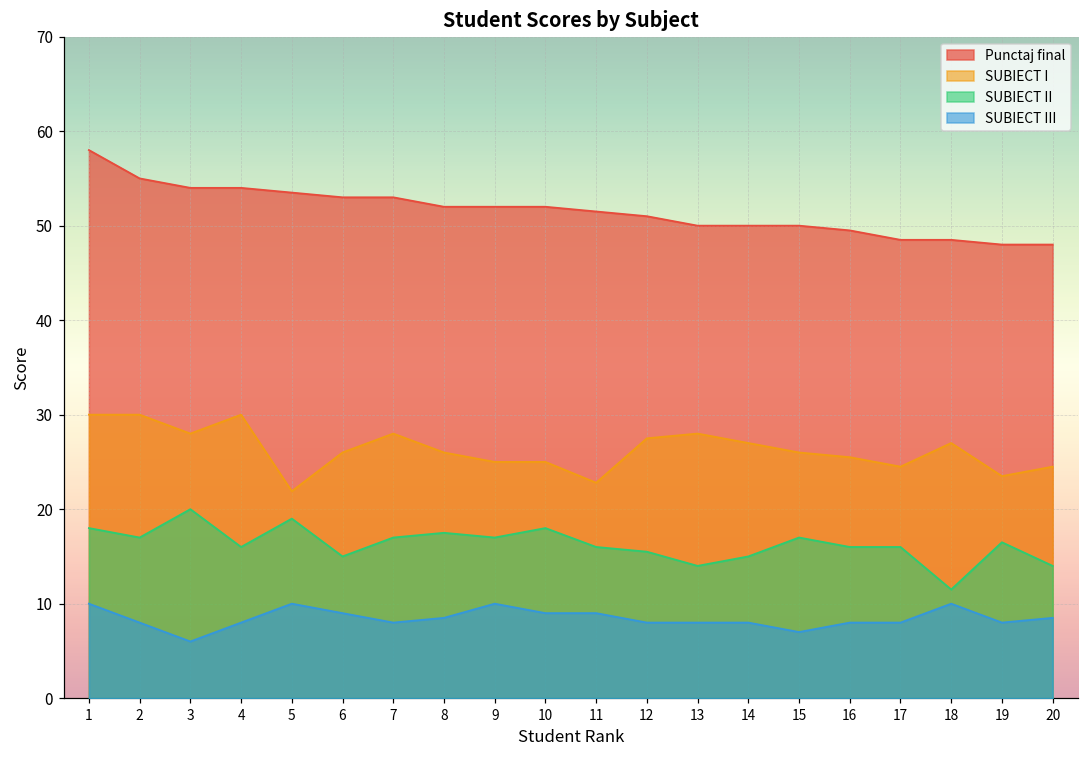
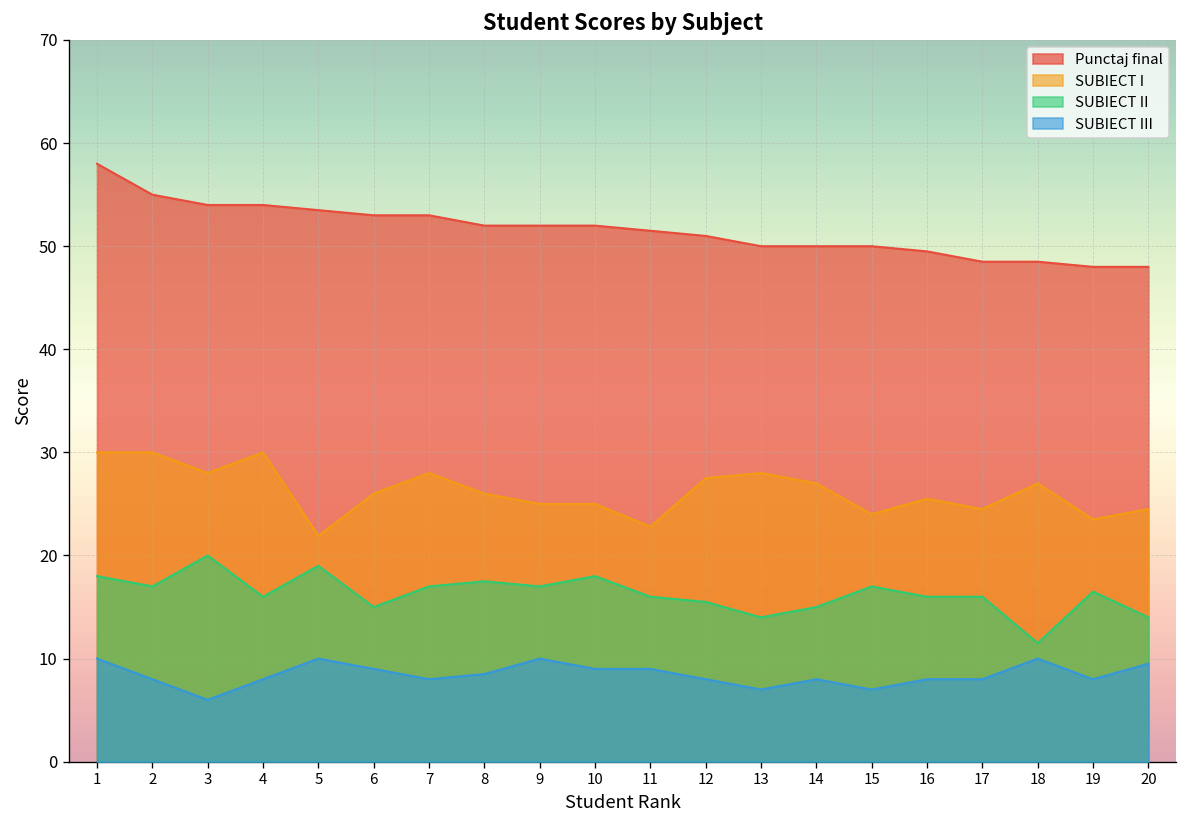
  {
    "Punctaj final": {
      "1": 58,
      "2": 55,
      "3": 54,
      "4": 54,
      "5": 54,
      "6": 53,
      "7": 53,
      "8": 52,
      "9": 52,
      "10": 52,
      "11": 52,
      "12": 51,
      "13": 50,
      "14": 50,
      "15": 50,
      "16": 50,
      "17": 49,
      "18": 49,
      "19": 48,
      "20": 48
    },
    "SUBIECT I": {
      "1": 30,
      "2": 30,
      "3": 28,
      "4": 30,
      "5": 22,
      "6": 26,
      "7": 28,
      "8": 26,
      "9": 25,
      "10": 25,
      "11": 23,
      "12": 28,
      "13": 28,
      "14": 27,
-     "15": 26,
+     "15": 24,
      "16": 26,
      "17": 25,
      "18": 27,
      "19": 24,
      "20": 25
    },
    "SUBIECT II": {
      "1": 18,
      "2": 17,
      "3": 20,
      "4": 16,
      "5": 19,
      "6": 15,
      "7": 17,
      "8": 18,
      "9": 17,
      "10": 18,
      "11": 16,
      "12": 16,
      "13": 14,
      "14": 15,
      "15": 17,
      "16": 16,
      "17": 16,
      "18": 12,
      "19": 17,
      "20": 14
    },
    "SUBIECT III": {
      "1": 10,
      "2": 8,
      "3": 6,
      "4": 8,
      "5": 10,
      "6": 9,
      "7": 8,
      "8": 9,
      "9": 10,
      "10": 9,
      "11": 9,
      "12": 8,
-     "13": 8,
+     "13": 7,
      "14": 8,
      "15": 7,
      "16": 8,
      "17": 8,
      "18": 10,
      "19": 8,
-     "20": 9
+     "20": 10
    }
  }
